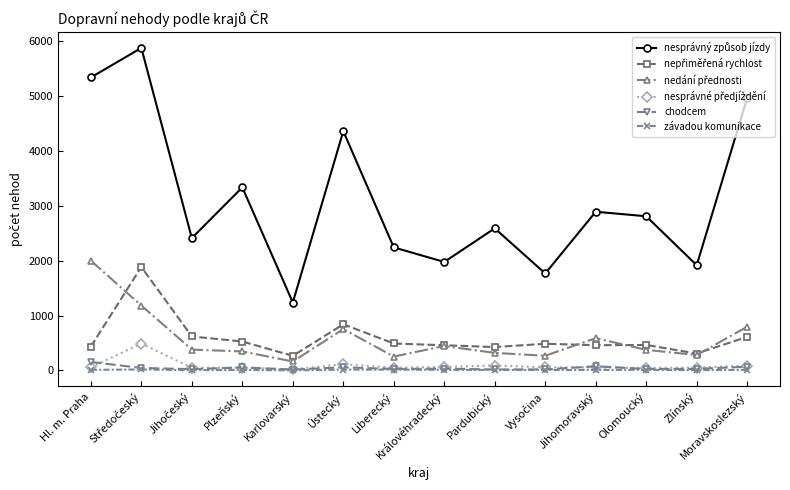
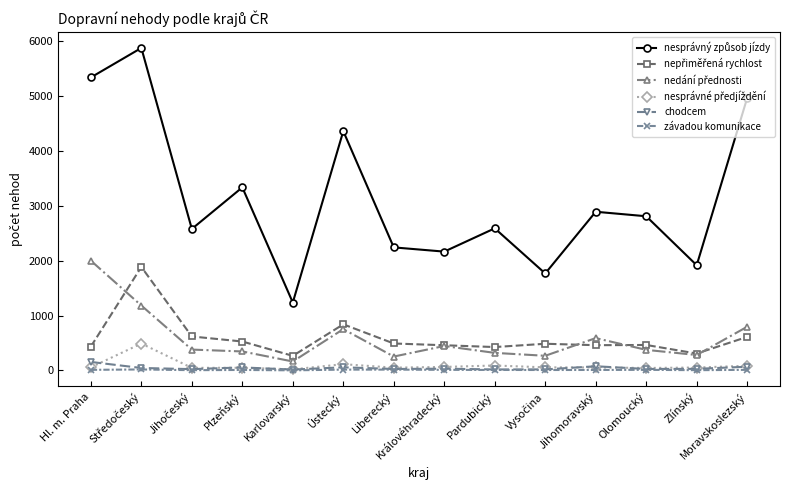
  {
    "nesprávný způsob jízdy": {
      "Hl. m. Praha": 5300,
      "Středočeský": 5900,
-     "Jihočeský": 2400,
+     "Jihočeský": 2600,
      "Plzeňský": 3300,
      "Karlovarský": 1200,
      "Ústecký": 4400,
      "Liberecký": 2200,
-     "Královéhradecký": 2000,
+     "Královéhradecký": 2200,
      "Pardubický": 2600,
      "Vysočina": 1800,
      "Jihomoravský": 2900,
      "Olomoucký": 2800,
      "Zlínský": 1900
    },
    "nesprávné předjíždění": {
      "Středočeský": 500,
      "Ústecký": 100,
      "Pardubický": 100
    }
  }
